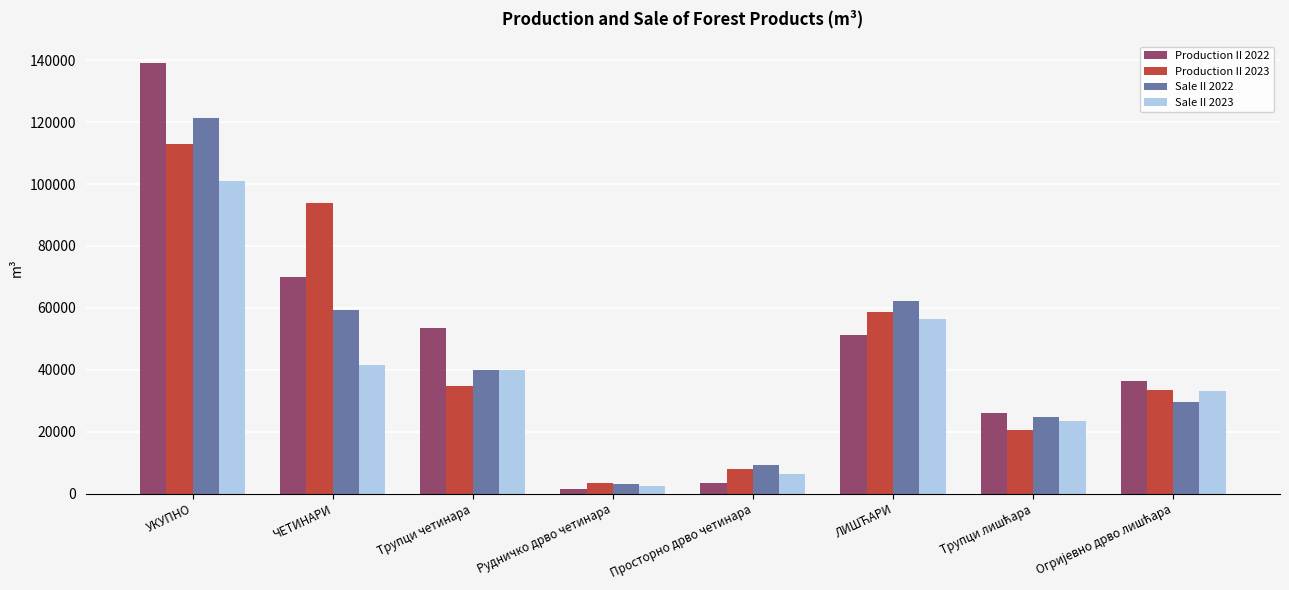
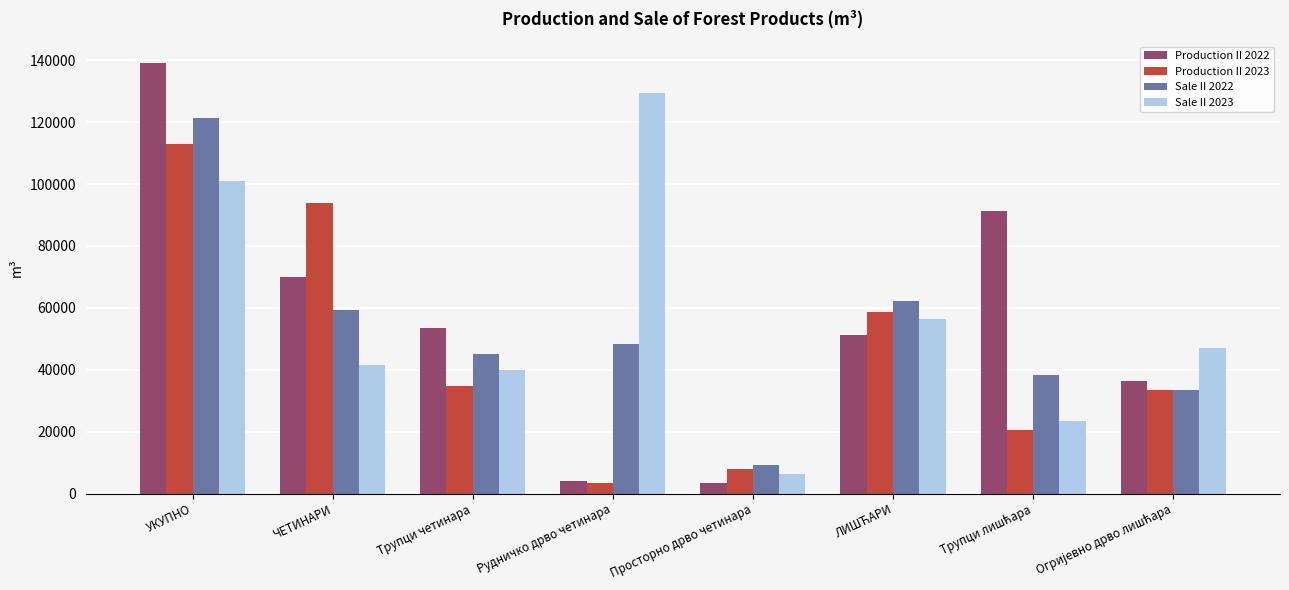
  {
    "Production II 2022": {
      "УКУПНО": 139000,
      "ЧЕТИНАРИ": 70000,
      "Трупци четинара": 53000,
-     "Рудничко дрво четинара": 1000,
+     "Рудничко дрво четинара": 4000,
      "Просторно дрво четинара": 3000,
      "ЛИШЋАРИ": 51000,
-     "Трупци лишћара": 26000,
+     "Трупци лишћара": 91000,
      "Огријевно дрво лишћара": 36000
    },
    "Production II 2023": {
      "УКУПНО": 113000,
      "ЧЕТИНАРИ": 94000,
      "Трупци четинара": 35000,
      "Рудничко дрво четинара": 4000,
      "Просторно дрво четинара": 8000,
      "ЛИШЋАРИ": 59000,
      "Трупци лишћара": 21000,
      "Огријевно дрво лишћара": 34000
    },
    "Sale II 2022": {
      "УКУПНО": 121000,
      "ЧЕТИНАРИ": 59000,
-     "Трупци четинара": 40000,
-     "Рудничко дрво четинара": 3000,
+     "Трупци четинара": 45000,
+     "Рудничко дрво четинара": 48000,
      "Просторно дрво четинара": 9000,
      "ЛИШЋАРИ": 62000,
-     "Трупци лишћара": 25000,
-     "Огријевно дрво лишћара": 30000
+     "Трупци лишћара": 38000,
+     "Огријевно дрво лишћара": 33000
    },
    "Sale II 2023": {
      "УКУПНО": 101000,
      "ЧЕТИНАРИ": 42000,
      "Трупци четинара": 40000,
-     "Рудничко дрво четинара": 2000,
+     "Рудничко дрво четинара": 129000,
      "Просторно дрво четинара": 6000,
      "ЛИШЋАРИ": 56000,
      "Трупци лишћара": 24000,
-     "Огријевно дрво лишћара": 33000
+     "Огријевно дрво лишћара": 47000
    }
  }
